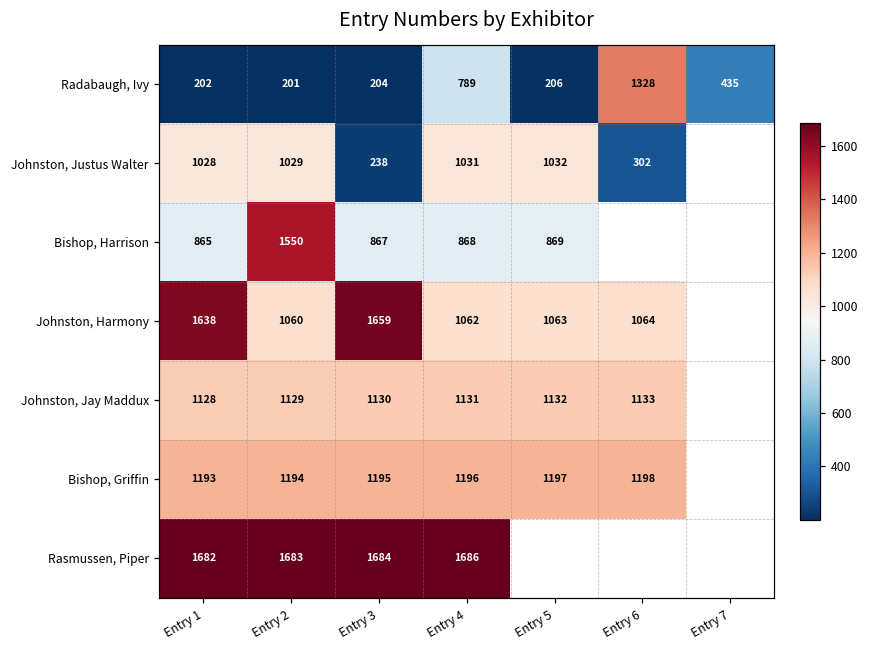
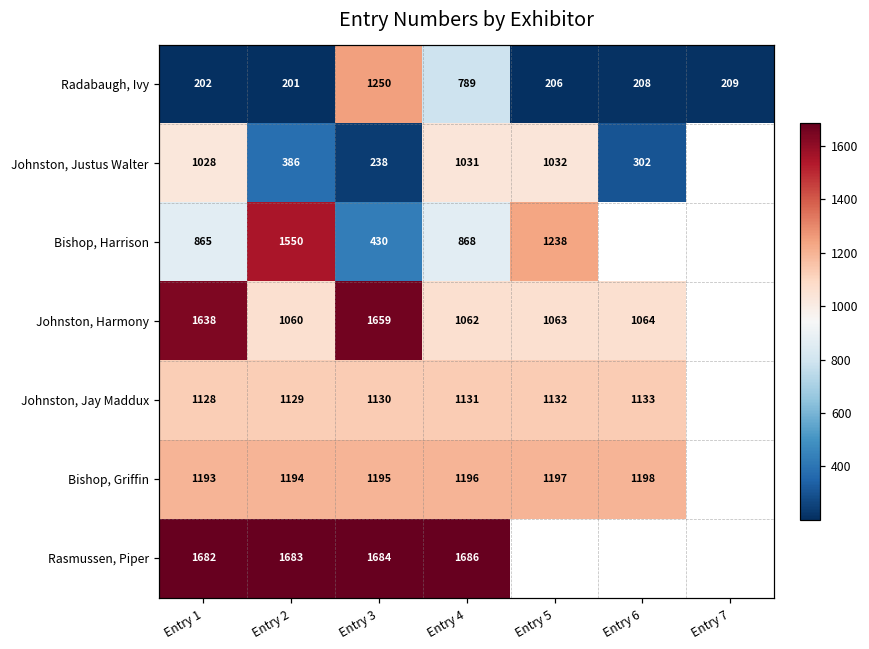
  {
    "Radabaugh, Ivy": {
      "Entry 1": 202,
      "Entry 2": 201,
-     "Entry 3": 204,
+     "Entry 3": 1250,
      "Entry 4": 789,
      "Entry 5": 206,
-     "Entry 6": 1328,
-     "Entry 7": 435
+     "Entry 6": 208,
+     "Entry 7": 209
    },
    "Johnston, Justus Walter": {
      "Entry 1": 1028,
-     "Entry 2": 1029,
+     "Entry 2": 386,
      "Entry 3": 238,
      "Entry 4": 1031,
      "Entry 5": 1032,
      "Entry 6": 302
    },
    "Bishop, Harrison": {
      "Entry 1": 865,
      "Entry 2": 1550,
-     "Entry 3": 867,
+     "Entry 3": 430,
      "Entry 4": 868,
-     "Entry 5": 869
+     "Entry 5": 1238
    },
    "Johnston, Harmony": {
      "Entry 1": 1638,
      "Entry 2": 1060,
      "Entry 3": 1659,
      "Entry 4": 1062,
      "Entry 5": 1063,
      "Entry 6": 1064
    },
    "Johnston, Jay Maddux": {
      "Entry 1": 1128,
      "Entry 2": 1129,
      "Entry 3": 1130,
      "Entry 4": 1131,
      "Entry 5": 1132,
      "Entry 6": 1133
    },
    "Bishop, Griffin": {
      "Entry 1": 1193,
      "Entry 2": 1194,
      "Entry 3": 1195,
      "Entry 4": 1196,
      "Entry 5": 1197,
      "Entry 6": 1198
    },
    "Rasmussen, Piper": {
      "Entry 1": 1682,
      "Entry 2": 1683,
      "Entry 3": 1684,
      "Entry 4": 1686
    }
  }
